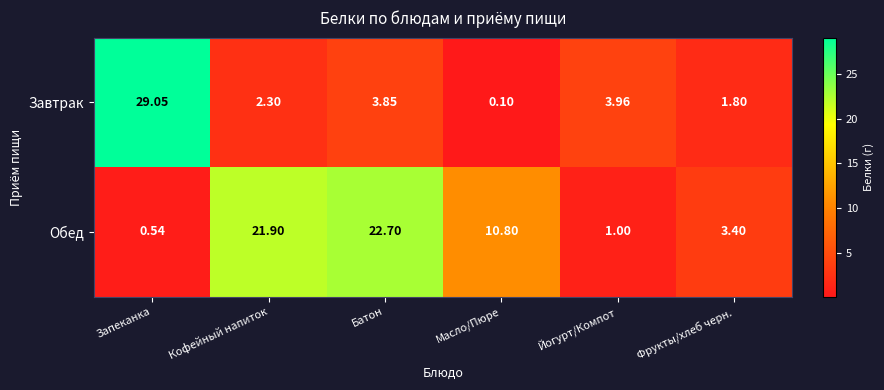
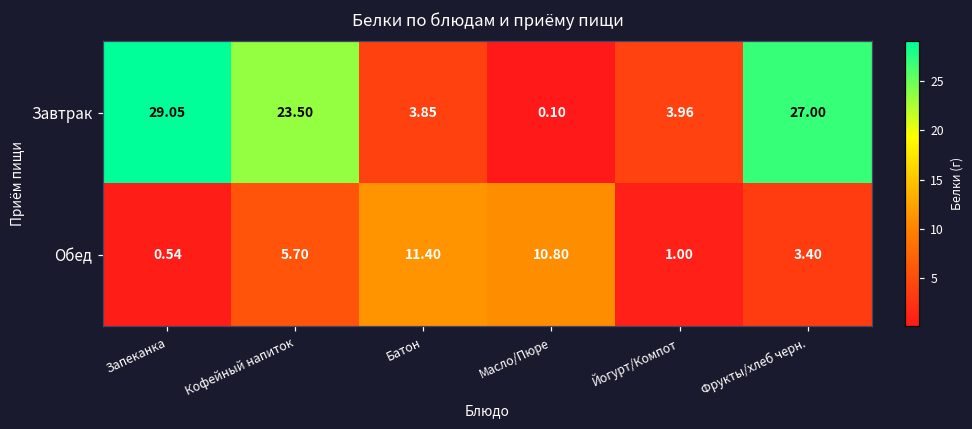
  {
    "Завтрак": {
      "Запеканка": 29.05,
-     "Кофейный напиток": 2.30,
+     "Кофейный напиток": 23.50,
      "Батон": 3.85,
      "Масло/Пюре": 0.10,
      "Йогурт/Компот": 3.96,
-     "Фрукты/хлеб черн.": 1.80
+     "Фрукты/хлеб черн.": 27.00
    },
    "Обед": {
      "Запеканка": 0.54,
-     "Кофейный напиток": 21.90,
-     "Батон": 22.70,
+     "Кофейный напиток": 5.70,
+     "Батон": 11.40,
      "Масло/Пюре": 10.80,
      "Йогурт/Компот": 1.00,
      "Фрукты/хлеб черн.": 3.40
    }
  }
